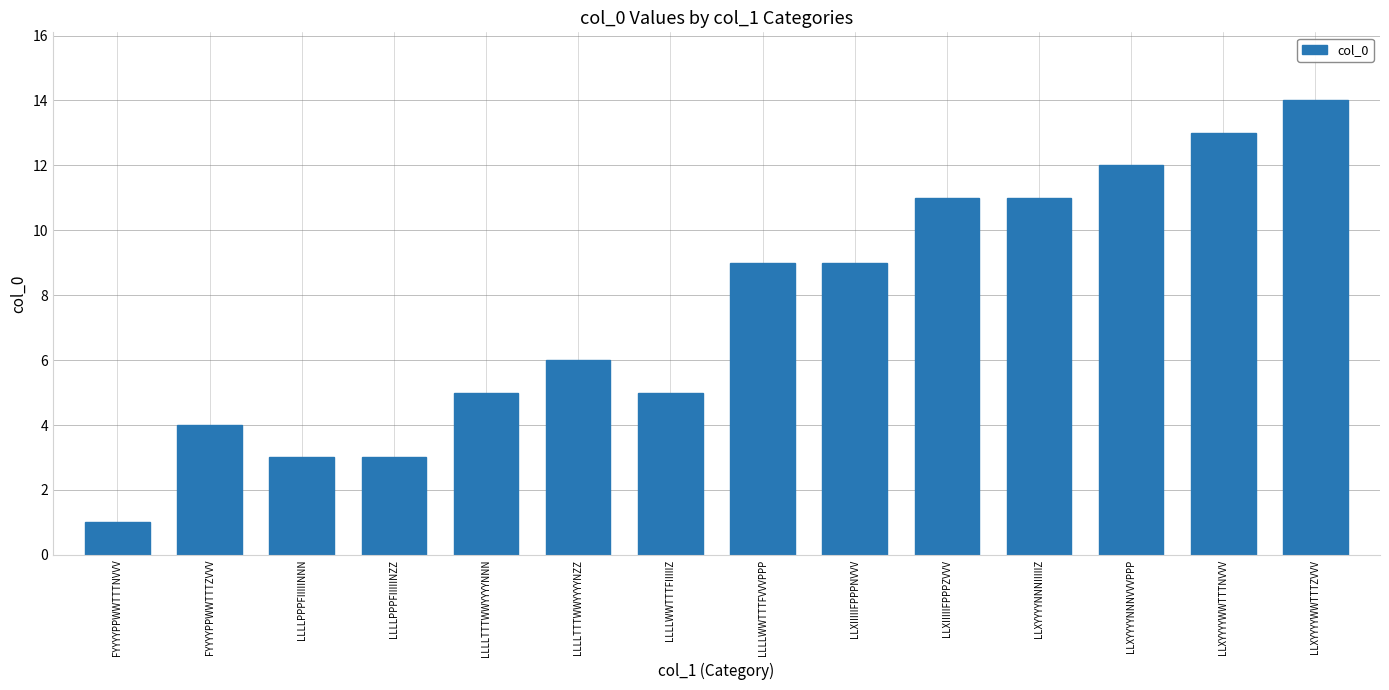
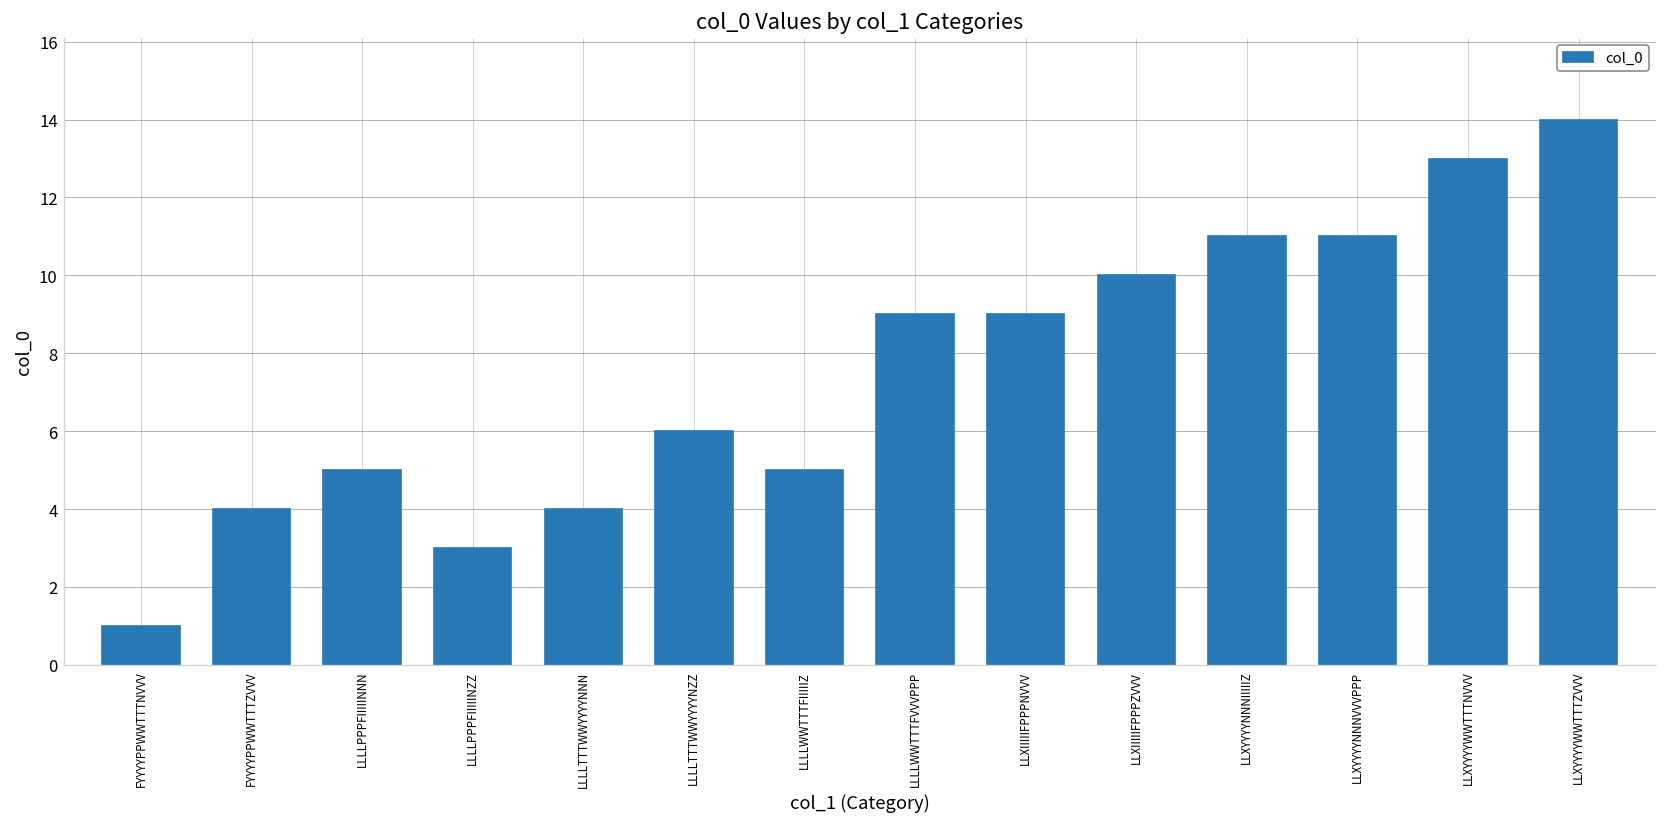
  {
    "FYYYYPPWWTTTNVVV": 1,
    "FYYYYPPWWTTTZVVV": 4,
-   "LLLLPPPFIIIIINNN": 3,
+   "LLLLPPPFIIIIINNN": 5,
    "LLLLPPPFIIIIINZZ": 3,
-   "LLLLTTTWWYYYYNNN": 5,
+   "LLLLTTTWWYYYYNNN": 4,
    "LLLLTTTWWYYYYNZZ": 6,
    "LLLLWWTTTFIIIIIZ": 5,
    "LLLLWWTTTFVVVPPP": 9,
    "LLXIIIIIFPPPNVVV": 9,
-   "LLXIIIIIFPPPZVVV": 11,
+   "LLXIIIIIFPPPZVVV": 10,
    "LLXYYYYNNNIIIIIZ": 11,
-   "LLXYYYYNNNVVVPPP": 12,
+   "LLXYYYYNNNVVVPPP": 11,
    "LLXYYYYWWTTTNVVV": 13,
    "LLXYYYYWWTTTZVVV": 14
  }
